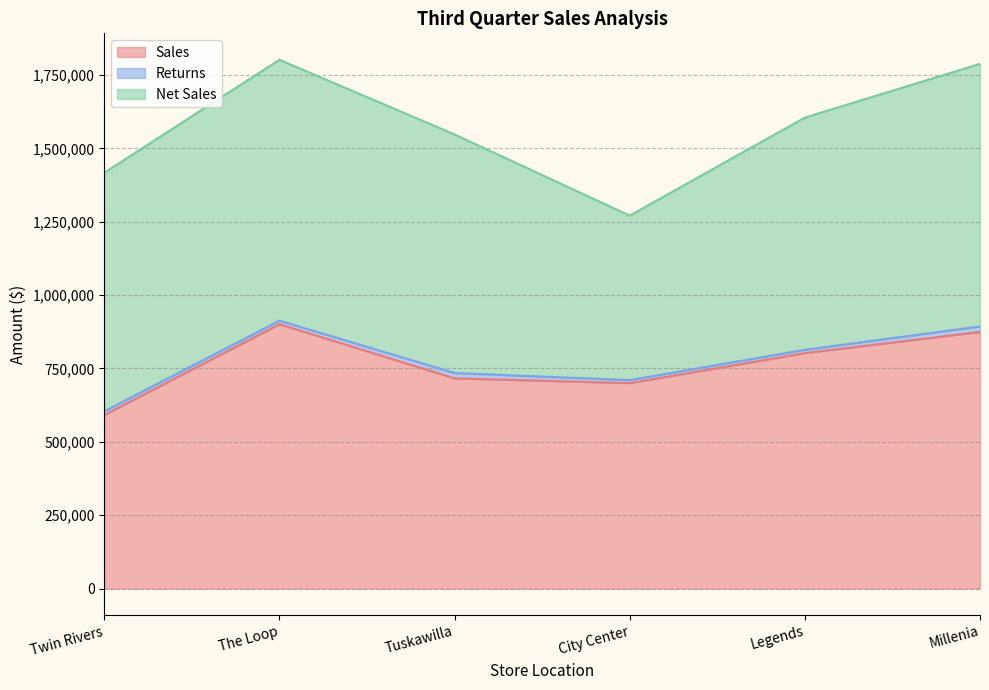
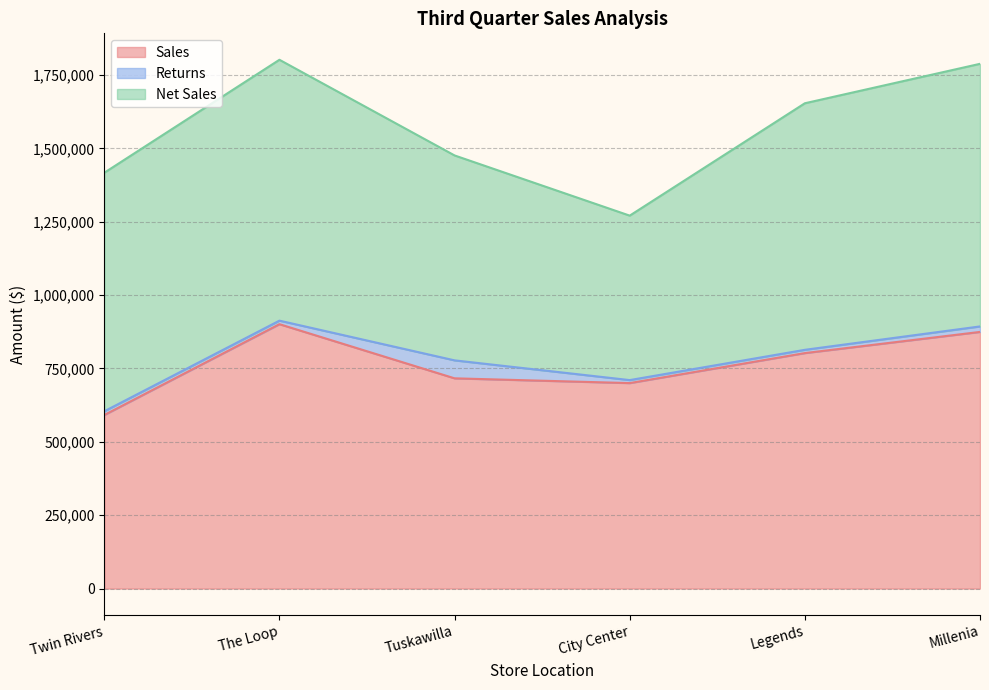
  {
    "Sales": {
      "Twin Rivers": "590,000",
      "The Loop": "900,000",
      "Tuskawilla": "720,000",
      "City Center": "700,000",
      "Legends": "800,000",
      "Millenia": "870,000"
    },
    "Returns": {
      "Twin Rivers": "10,000",
      "The Loop": "10,000",
-     "Tuskawilla": "20,000",
+     "Tuskawilla": "60,000",
      "City Center": "10,000",
      "Legends": "10,000",
      "Millenia": "20,000"
    },
    "Net Sales": {
      "Twin Rivers": "810,000",
      "The Loop": "890,000",
-     "Tuskawilla": "810,000",
+     "Tuskawilla": "700,000",
      "City Center": "560,000",
-     "Legends": "790,000",
+     "Legends": "840,000",
      "Millenia": "890,000"
    }
  }
